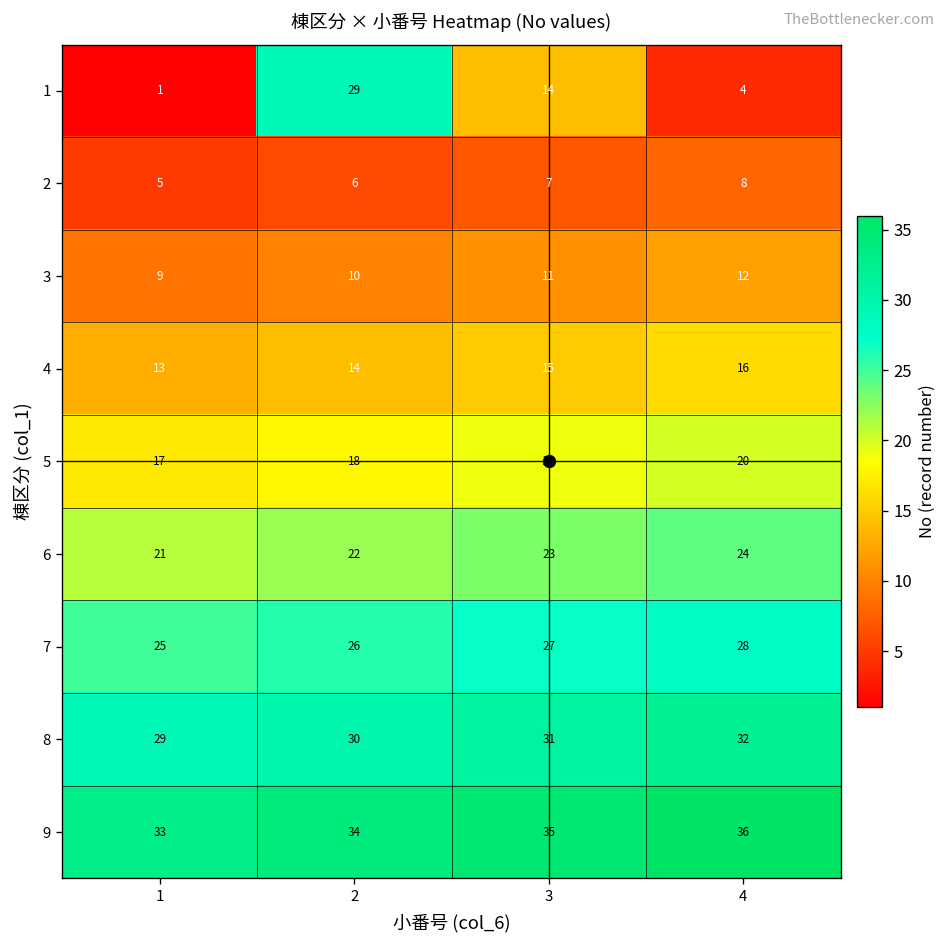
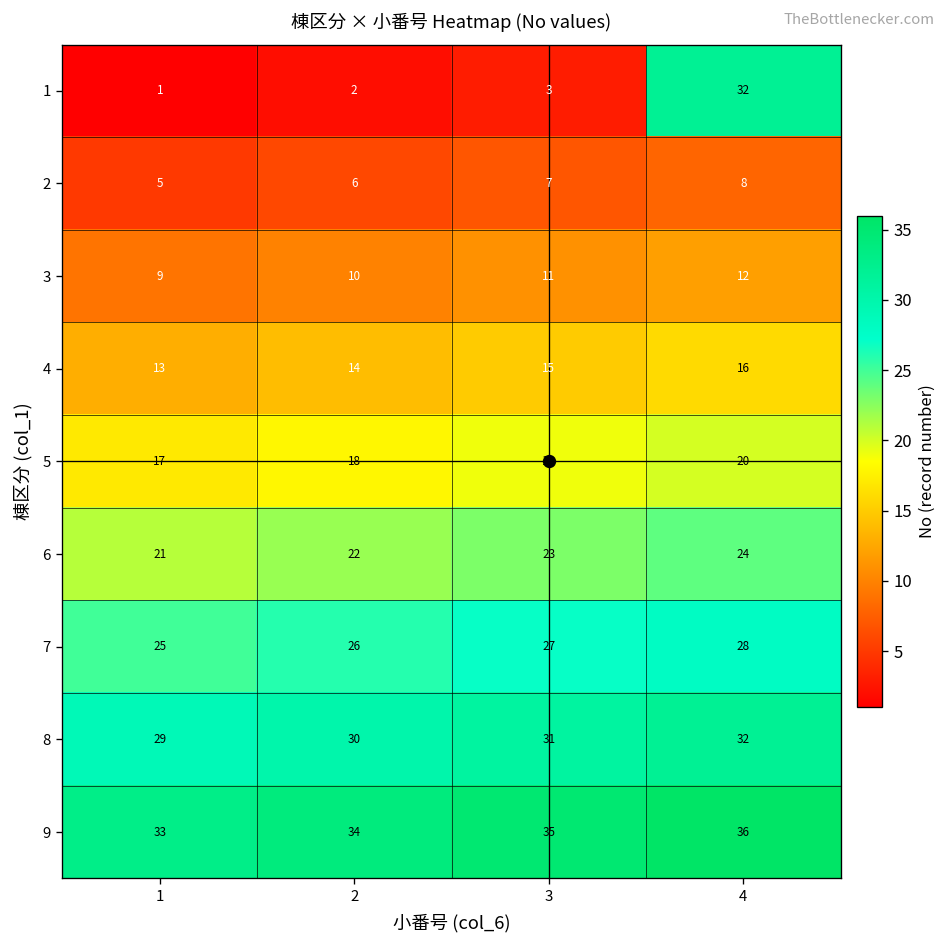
  {
    "1": {
      "1": 1,
-     "2": 29,
-     "3": 14,
-     "4": 4
+     "2": 2,
+     "3": 3,
+     "4": 32
    },
    "2": {
      "1": 5,
      "2": 6,
      "3": 7,
      "4": 8
    },
    "3": {
      "1": 9,
      "2": 10,
      "3": 11,
      "4": 12
    },
    "4": {
      "1": 13,
      "2": 14,
      "3": 15,
      "4": 16
    },
    "5": {
      "1": 17,
      "2": 18,
      "4": 20
    },
    "6": {
      "1": 21,
      "2": 22,
      "3": 23,
      "4": 24
    },
    "7": {
      "1": 25,
      "2": 26,
      "3": 27,
      "4": 28
    },
    "8": {
      "1": 29,
      "2": 30,
      "3": 31,
      "4": 32
    },
    "9": {
      "1": 33,
      "2": 34,
      "3": 35,
      "4": 36
    }
  }
